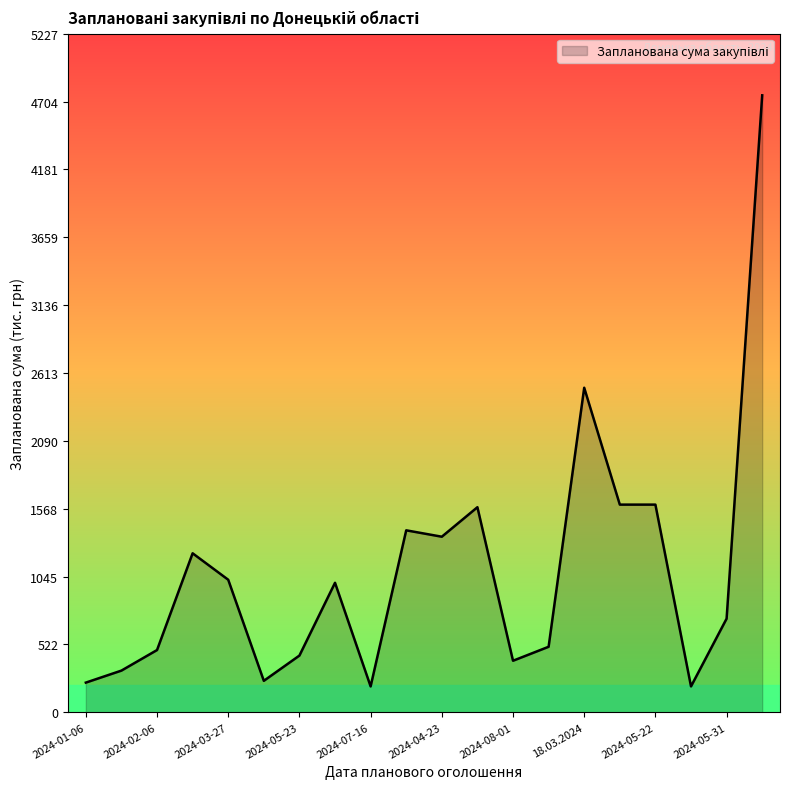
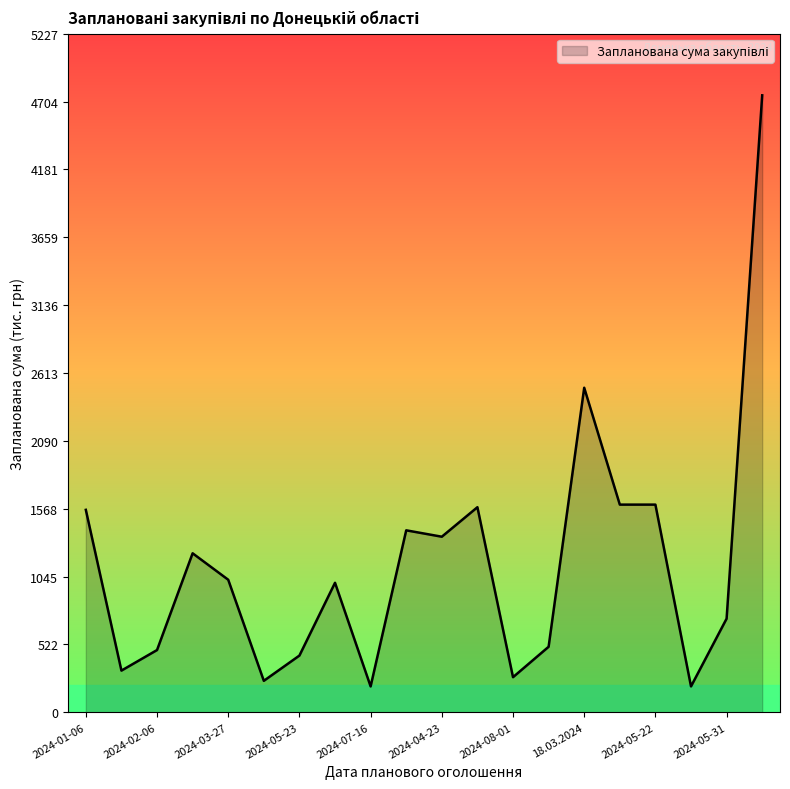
  {
-   "2024-01-06": 230,
+   "2024-01-06": 1560,
    "2024-02-06": 480,
    "2024-03-27": 1020,
    "2024-05-23": 440,
    "2024-04-23": 1350,
-   "2024-08-01": 400,
+   "2024-08-01": 270,
    "18.03.2024": 2500
  }
